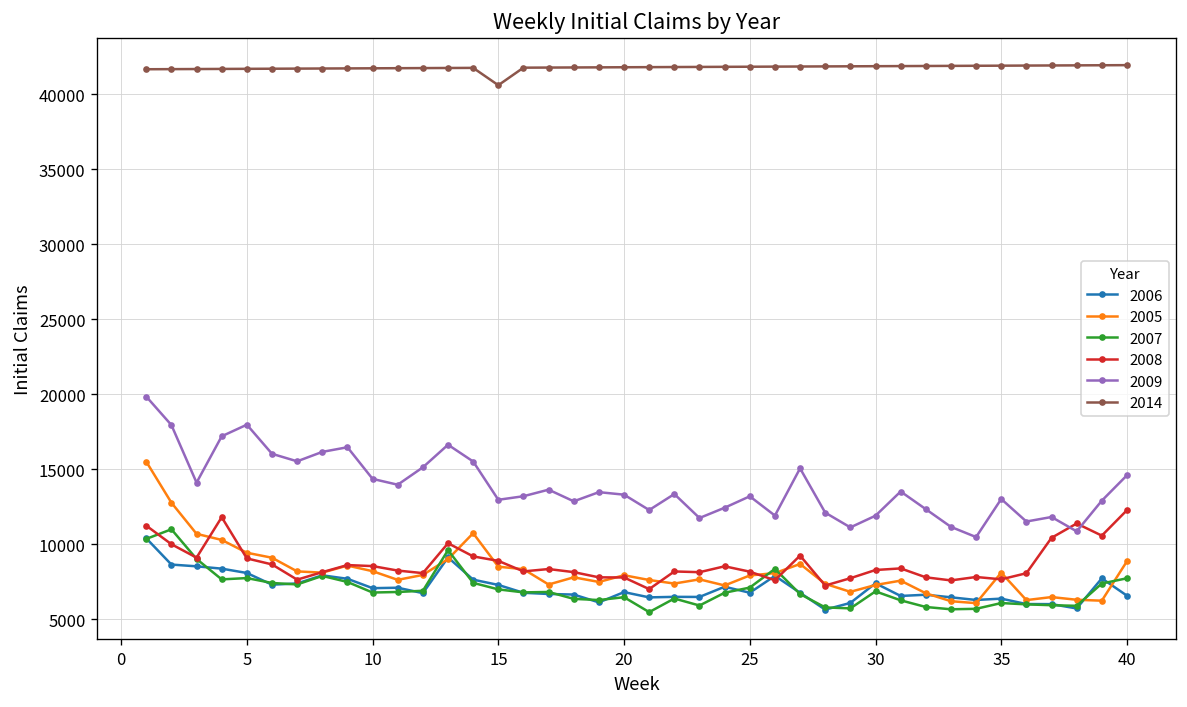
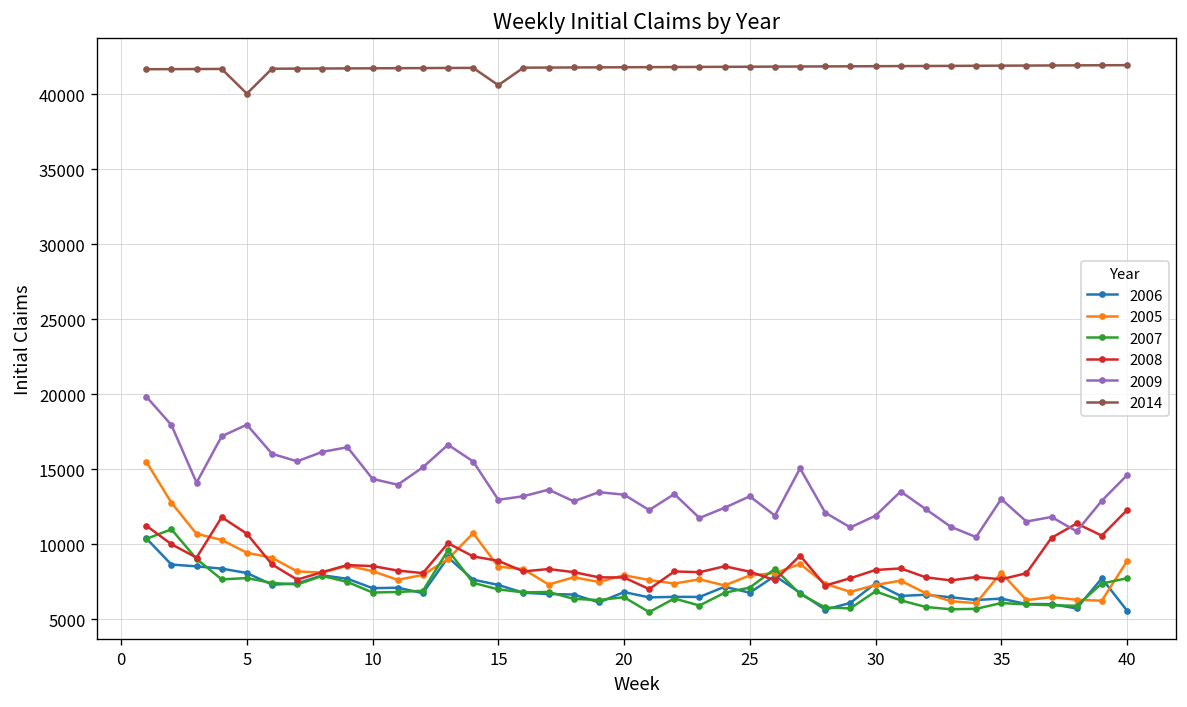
  {
    "2006": {
      "5": 8100,
      "10": 7100,
      "15": 7300,
      "20": 6800,
      "25": 6800,
      "35": 6400,
-     "40": 6600
+     "40": 5600
    },
    "2005": {
      "5": 9400,
      "10": 8200,
      "15": 8500,
      "25": 7900,
      "35": 8100,
      "40": 8900
    },
    "2007": {
      "5": 7800,
      "10": 6800,
      "15": 7000,
      "20": 6500,
      "25": 7100,
      "30": 6900,
      "35": 6100,
      "40": 7700
    },
    "2008": {
-     "5": 9100,
+     "5": 10700,
      "10": 8600,
      "15": 8900,
      "25": 8200,
      "30": 8300,
      "35": 7700,
      "40": 12300
    },
    "2009": {
      "5": 18000,
      "10": 14400,
      "15": 13000,
      "20": 13300,
      "25": 13200,
      "30": 11900,
      "35": 13000,
      "40": 14600
    },
    "2014": {
-     "5": 41700,
+     "5": 40000,
      "10": 41700,
      "15": 40600,
      "20": 41800,
      "25": 41800,
      "30": 41900,
      "35": 41900,
      "40": 41900
    }
  }
